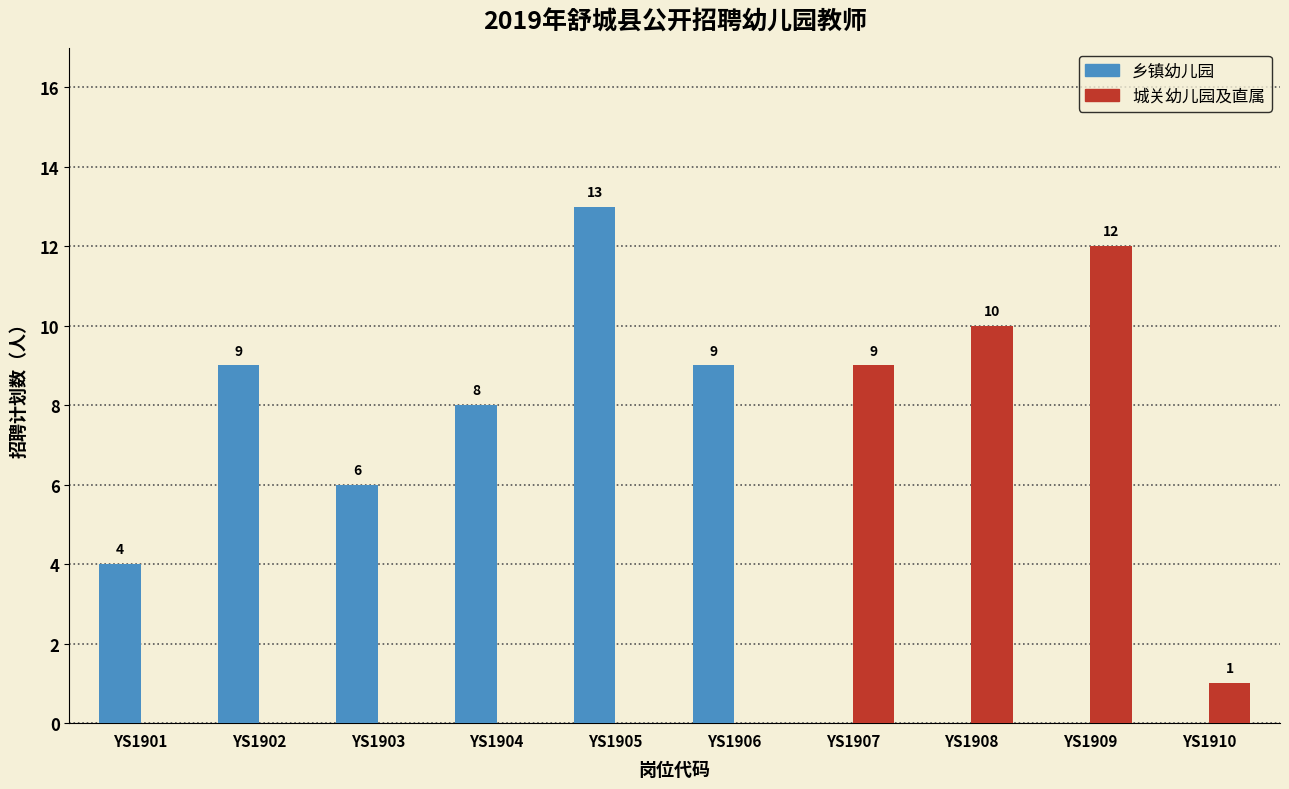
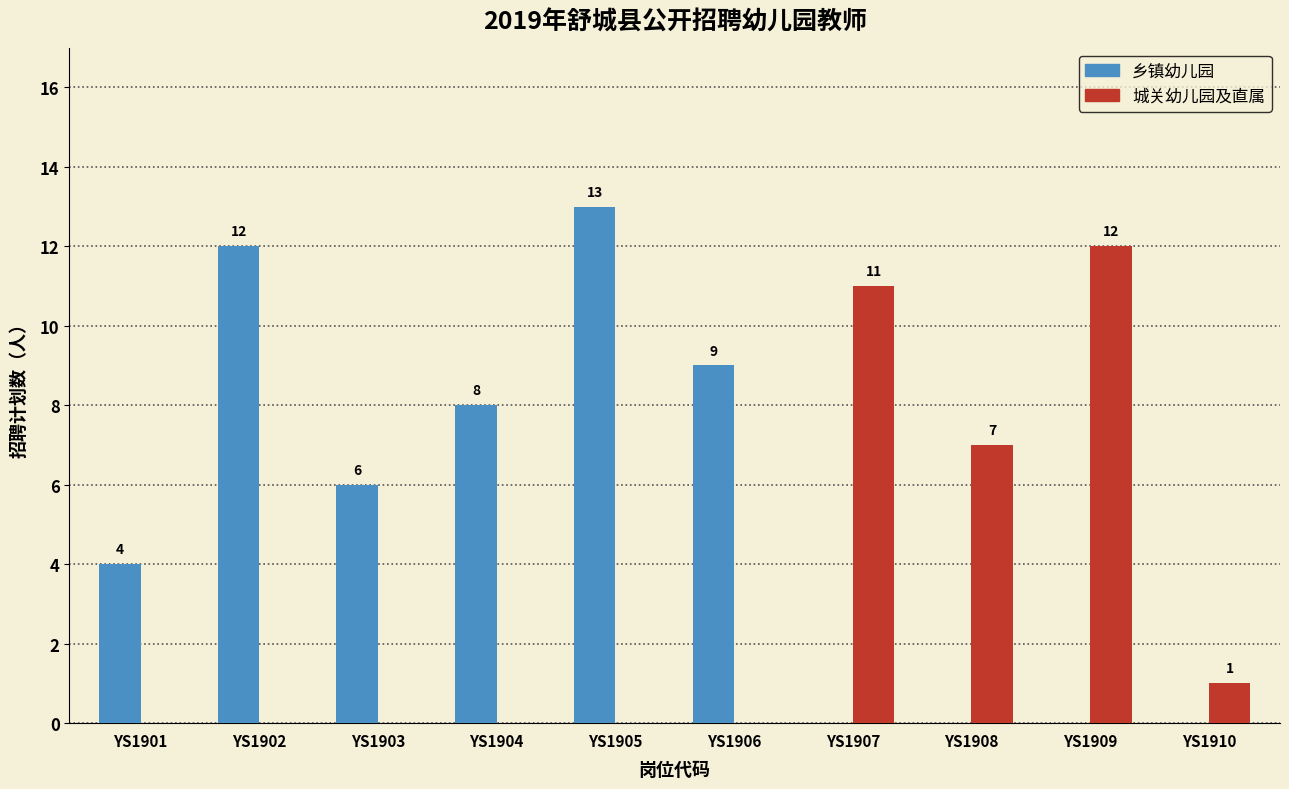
  {
    "乡镇幼儿园": {
      "YS1901": 4,
-     "YS1902": 9,
+     "YS1902": 12,
      "YS1903": 6,
      "YS1904": 8,
      "YS1905": 13,
      "YS1906": 9
    },
    "城关幼儿园及直属": {
-     "YS1907": 9,
-     "YS1908": 10,
+     "YS1907": 11,
+     "YS1908": 7,
      "YS1909": 12,
      "YS1910": 1
    }
  }
